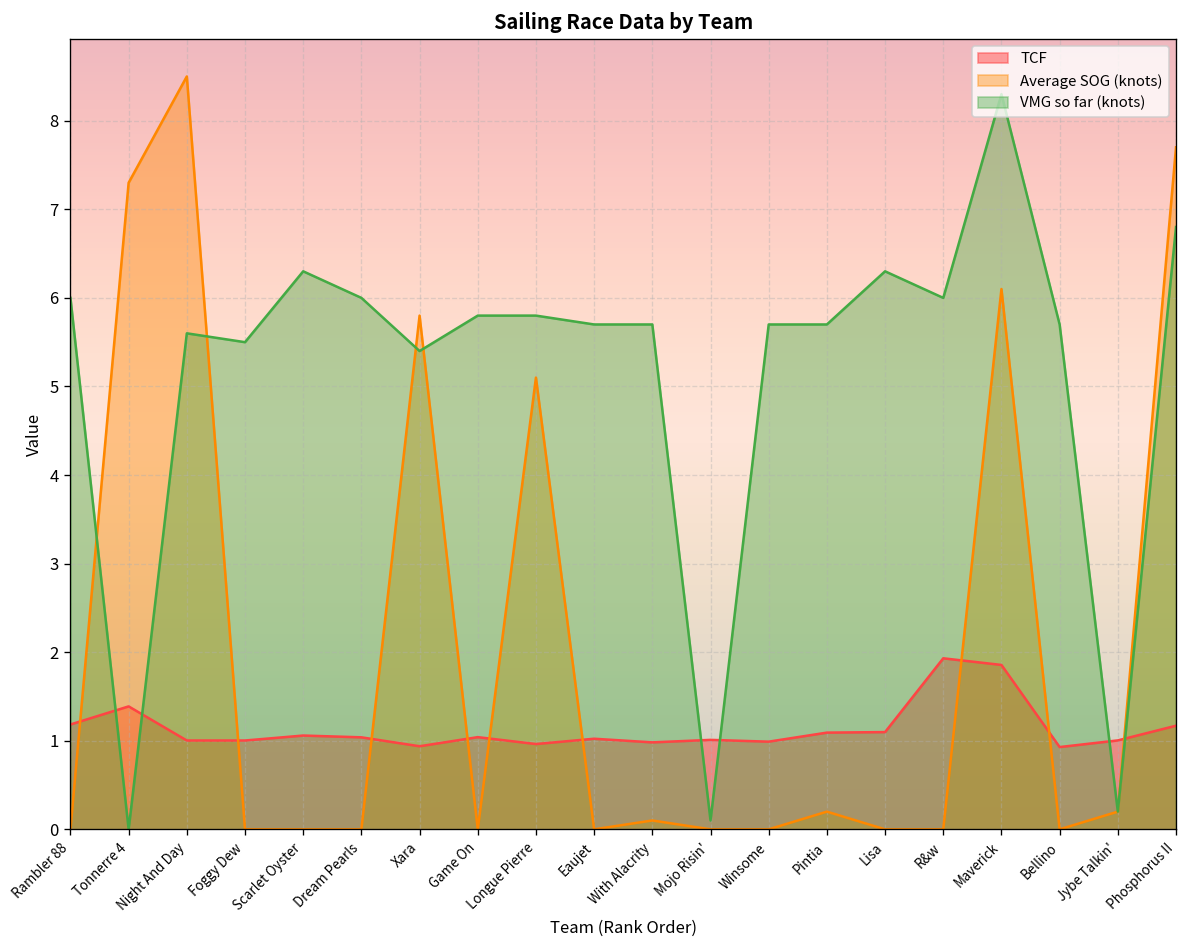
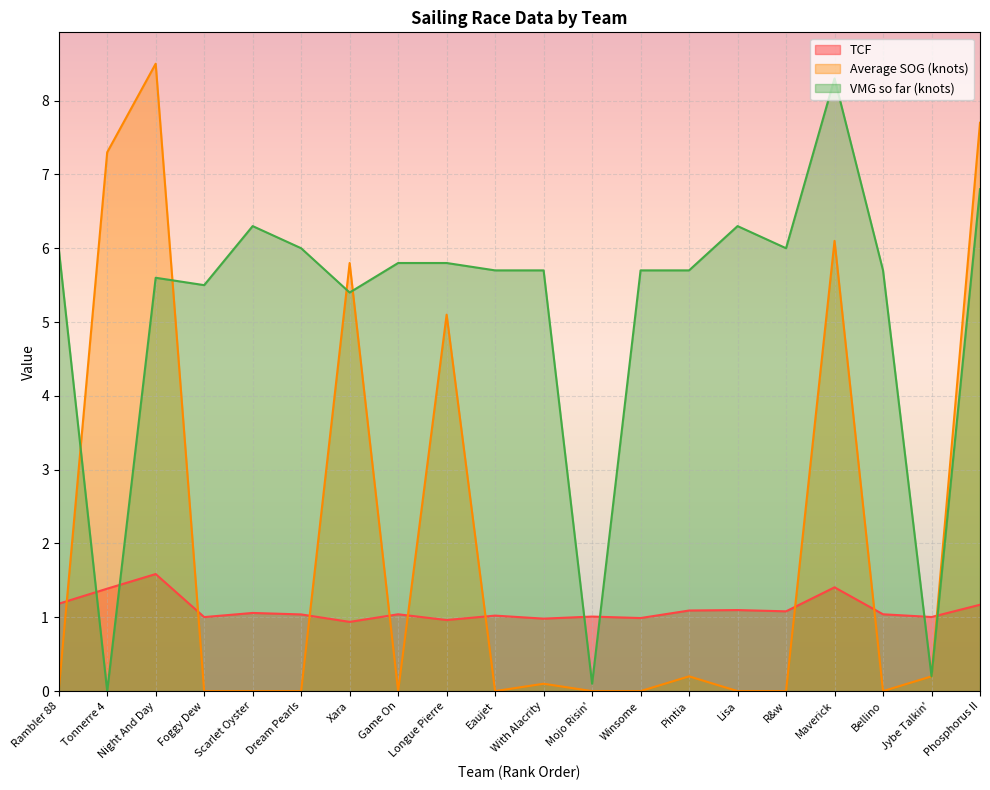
  {
    "TCF": {
      "Rambler 88": 1.2,
      "Tonnerre 4": 1.4,
-     "Night And Day": 1.0,
+     "Night And Day": 1.6,
      "Foggy Dew": 1.0,
      "Scarlet Oyster": 1.1,
      "Dream Pearls": 1.0,
      "Xara": 0.9,
      "Game On": 1.0,
      "Longue Pierre": 1.0,
      "Eaujet": 1.0,
      "With Alacrity": 1.0,
      "Mojo Risin'": 1.0,
      "Winsome": 1.0,
      "Pintia": 1.1,
      "Lisa": 1.1,
-     "R&w": 1.9,
-     "Maverick": 1.9,
-     "Bellino": 0.9,
+     "R&w": 1.1,
+     "Maverick": 1.4,
+     "Bellino": 1.0,
      "Jybe Talkin'": 1.0,
      "Phosphorus II": 1.2
    },
    "Average SOG (knots)": {
      "Rambler 88": 0.0,
      "Tonnerre 4": 7.3,
      "Night And Day": 8.5,
      "Foggy Dew": 0.0,
      "Scarlet Oyster": 0.0,
      "Dream Pearls": 0.0,
      "Xara": 5.8,
      "Game On": 0.0,
      "Longue Pierre": 5.1,
      "Eaujet": 0.0,
      "With Alacrity": 0.1,
      "Mojo Risin'": 0.0,
      "Winsome": 0.0,
      "Pintia": 0.2,
      "Lisa": 0.0,
      "R&w": 0.0,
      "Maverick": 6.1,
      "Bellino": 0.0,
      "Phosphorus II": 7.7
    },
    "VMG so far (knots)": {
      "Rambler 88": 6.0,
      "Tonnerre 4": 0.0,
      "Night And Day": 5.6,
      "Foggy Dew": 5.5,
      "Scarlet Oyster": 6.3,
      "Dream Pearls": 6.0,
      "Xara": 5.4,
      "Game On": 5.8,
      "Longue Pierre": 5.8,
      "Eaujet": 5.7,
      "With Alacrity": 5.7,
      "Mojo Risin'": 0.1,
      "Winsome": 5.7,
      "Pintia": 5.7,
      "Lisa": 6.3,
      "R&w": 6.0,
      "Bellino": 5.7,
      "Phosphorus II": 6.8
    }
  }
